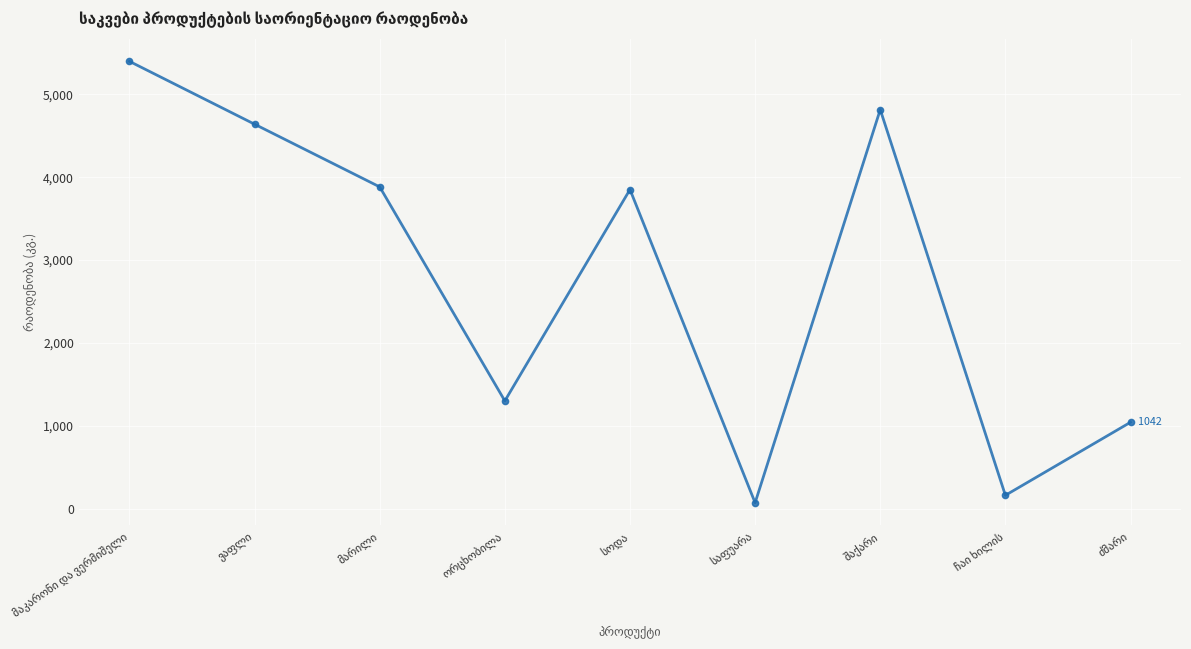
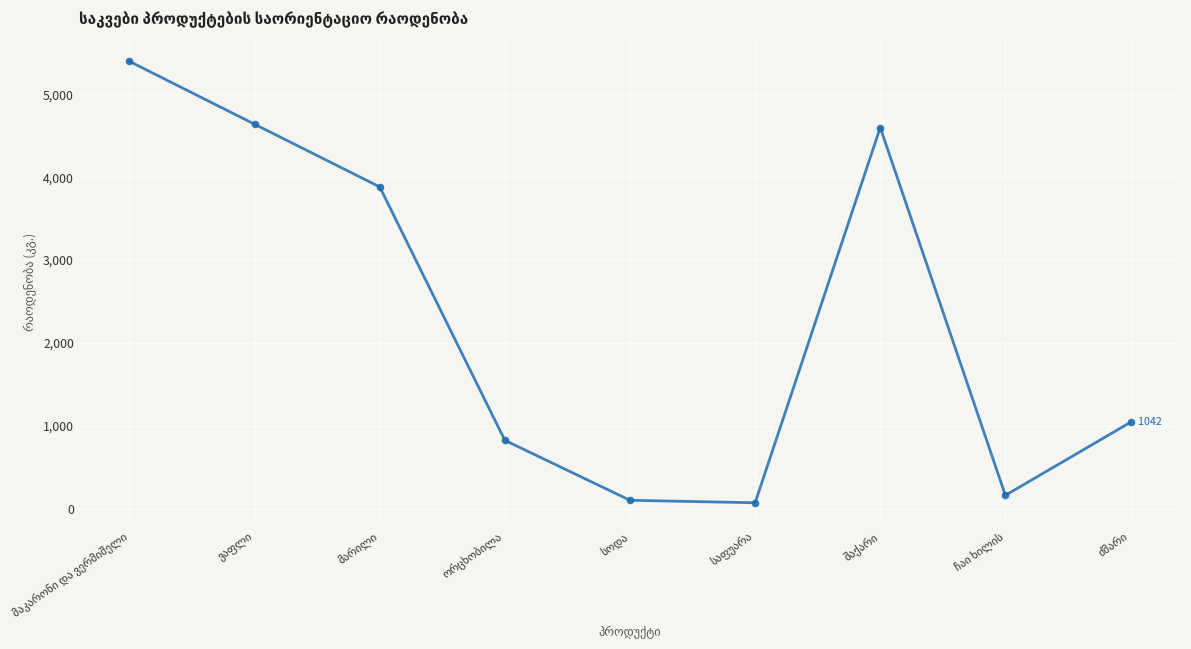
  {
    "მაკარონი და ვერმიშელი": "5,400",
    "ვაფლი": "4,600",
    "მარილი": "3,900",
-   "ორცხობილა": "1,300",
-   "სოდა": "3,900",
+   "ორცხობილა": "800",
+   "სოდა": "100",
    "საფუარა": "100",
-   "შაქარი": "4,800",
+   "შაქარი": "4,600",
    "ჩაი ხილის": "200"
  }
